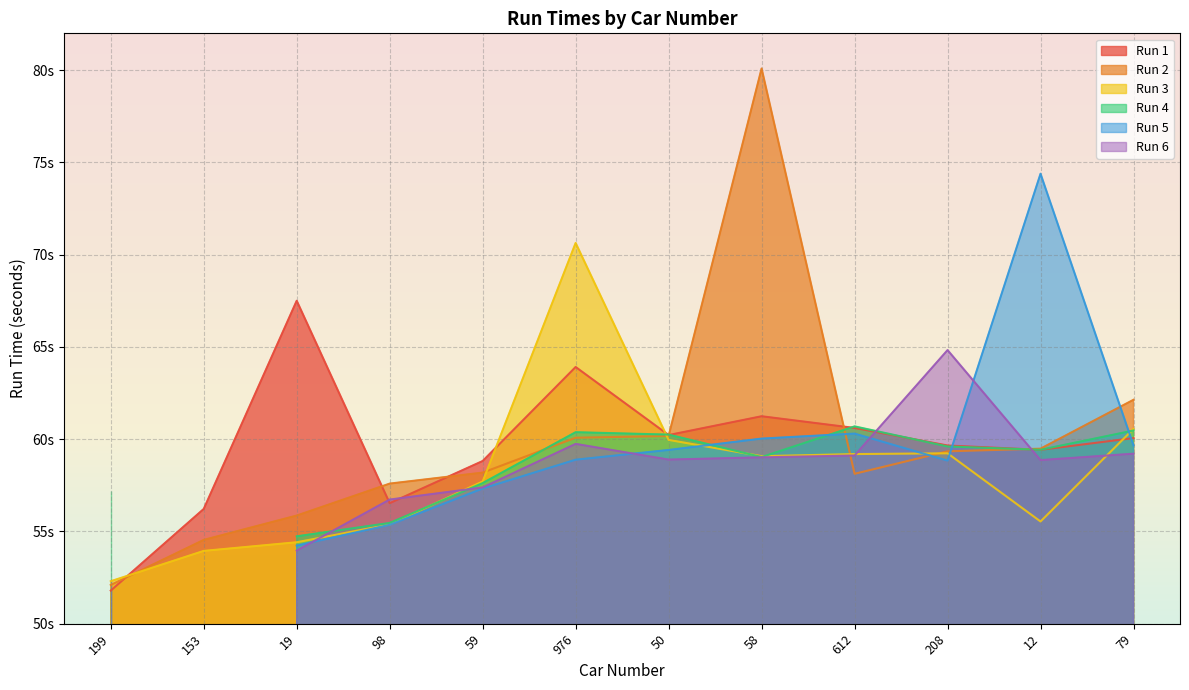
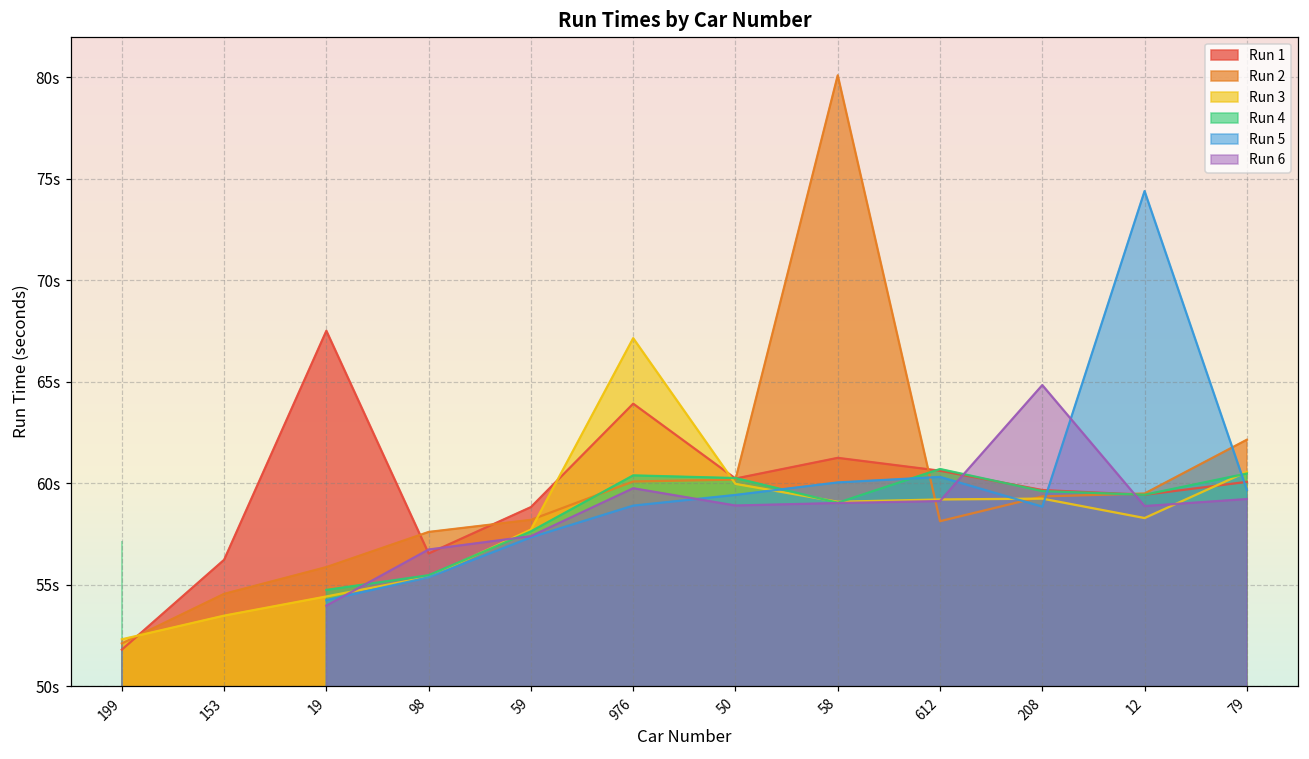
  {
    "Run 3": {
-     "153": "53.9s",
+     "153": "53.5s",
      "19": "54.4s",
-     "976": "70.6s",
+     "976": "67.1s",
      "50": "60.0s",
-     "12": "55.5s"
+     "12": "58.3s"
    }
  }
